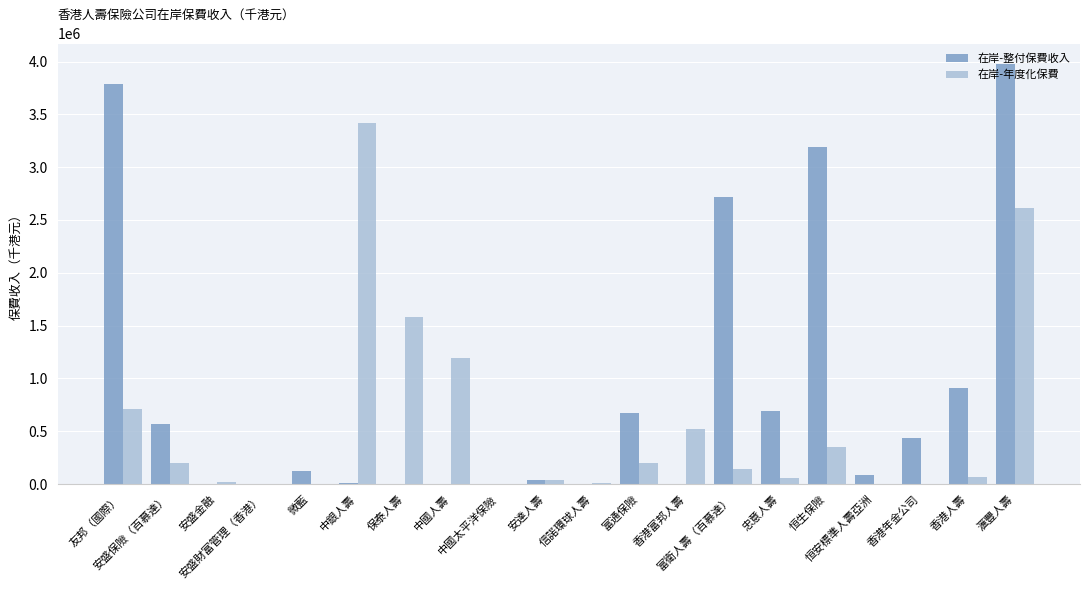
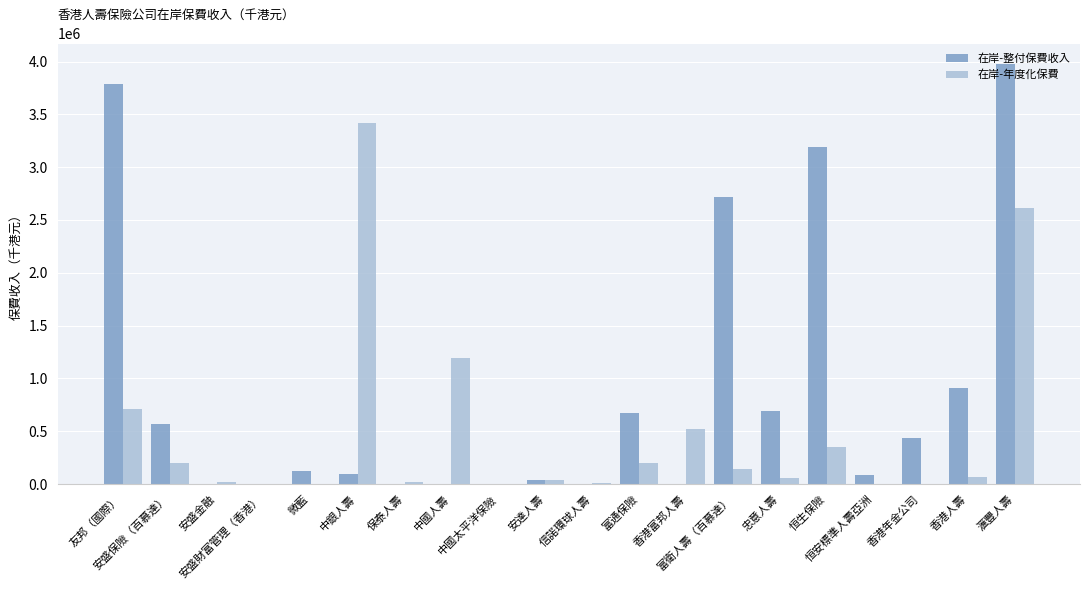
  {
    "在岸-整付保費收入": {
      "友邦（國際）": 3780000,
      "安盛保險（百慕達）": 570000,
      "安盛金融": 0,
      "微藍": 120000,
-     "中銀人壽": 10000,
+     "中銀人壽": 90000,
      "保泰人壽": 0,
      "中國人壽": 0,
      "中國太平洋保險": 0,
      "安達人壽": 30000,
      "富通保險": 670000,
      "香港富邦人壽": 0,
      "富衛人壽（百慕達）": 2720000,
      "忠意人壽": 690000,
      "恒生保險": 3190000,
      "恒安標準人壽亞洲": 90000,
      "香港年金公司": 440000,
      "香港人壽": 910000,
      "滙豐人壽": 3970000
    },
    "在岸-年度化保費": {
      "友邦（國際）": 710000,
      "安盛保險（百慕達）": 200000,
      "中銀人壽": 3420000,
-     "保泰人壽": 1580000,
+     "保泰人壽": 20000,
      "中國人壽": 1190000,
      "安達人壽": 40000,
      "富通保險": 200000,
      "香港富邦人壽": 520000,
      "富衛人壽（百慕達）": 140000,
      "忠意人壽": 60000,
      "恒生保險": 350000,
      "香港年金公司": 0,
      "香港人壽": 60000,
      "滙豐人壽": 2610000
    }
  }
